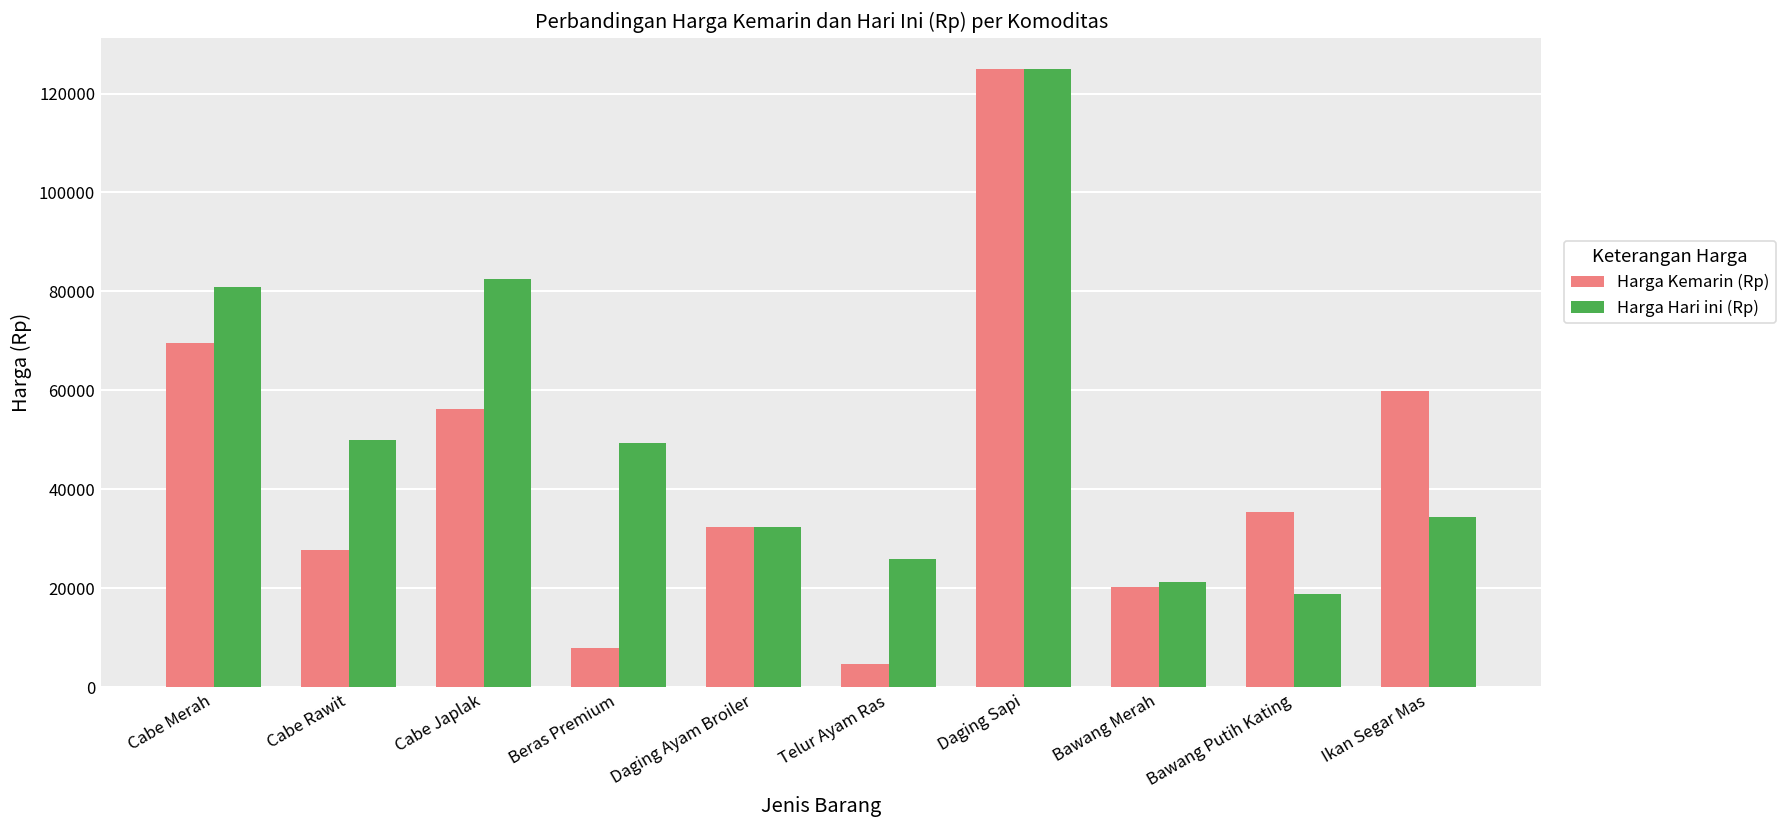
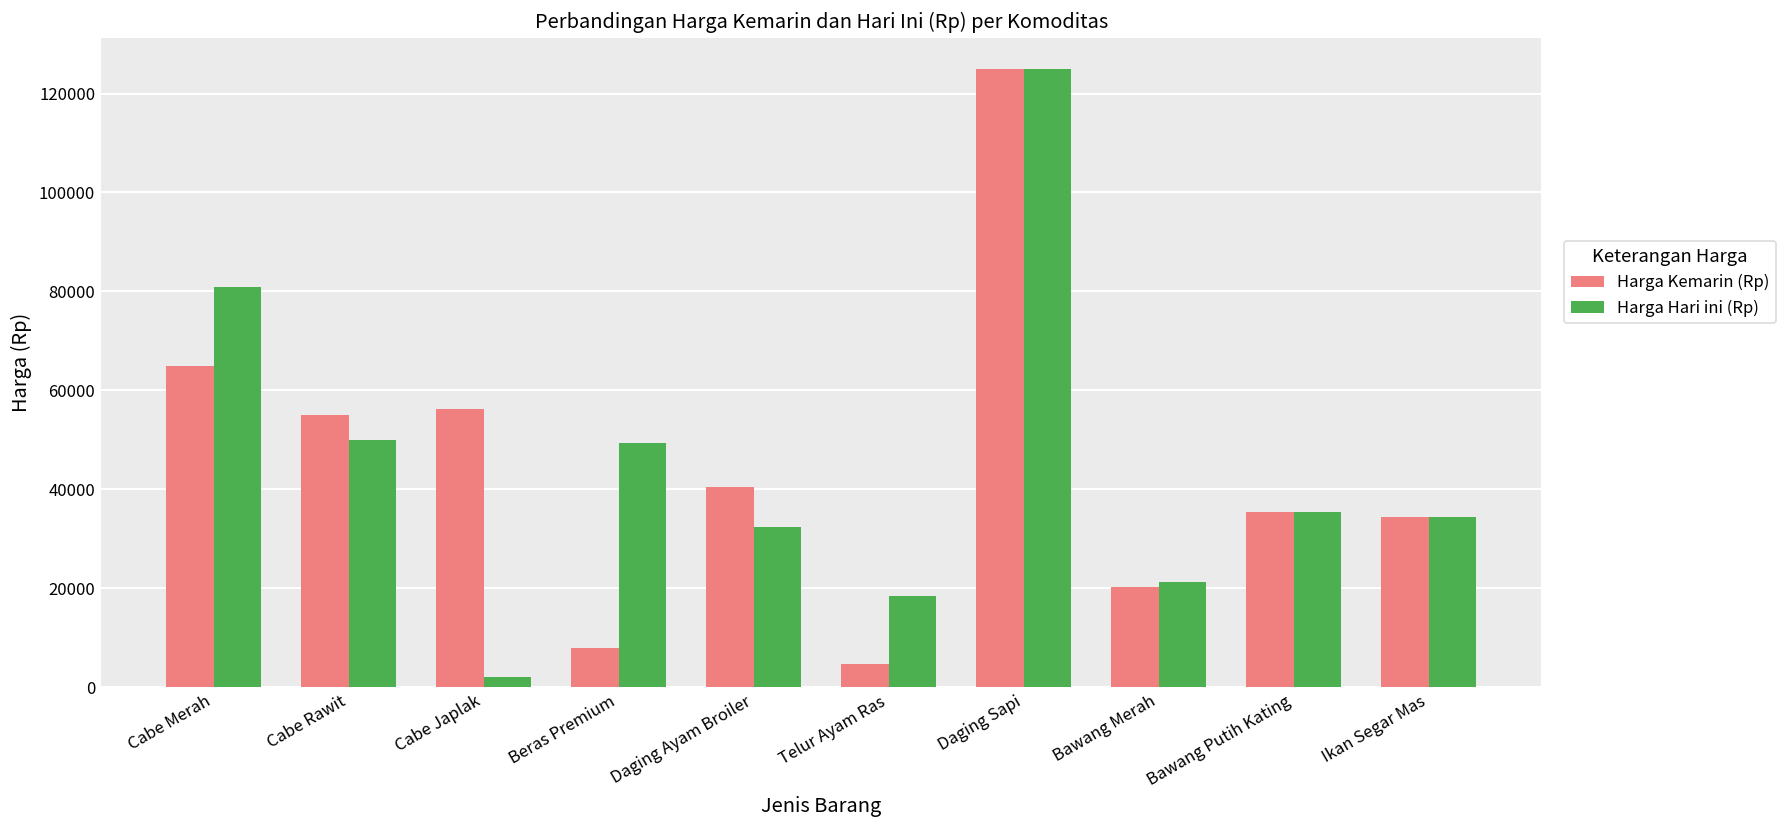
  {
    "Harga Kemarin (Rp)": {
-     "Cabe Merah": 70000,
-     "Cabe Rawit": 28000,
+     "Cabe Merah": 65000,
+     "Cabe Rawit": 55000,
      "Cabe Japlak": 56000,
      "Beras Premium": 8000,
-     "Daging Ayam Broiler": 33000,
+     "Daging Ayam Broiler": 41000,
      "Telur Ayam Ras": 5000,
      "Daging Sapi": 125000,
      "Bawang Merah": 20000,
      "Bawang Putih Kating": 36000,
-     "Ikan Segar Mas": 60000
+     "Ikan Segar Mas": 35000
    },
    "Harga Hari ini (Rp)": {
      "Cabe Merah": 81000,
      "Cabe Rawit": 50000,
-     "Cabe Japlak": 83000,
+     "Cabe Japlak": 2000,
      "Beras Premium": 49000,
      "Daging Ayam Broiler": 33000,
-     "Telur Ayam Ras": 26000,
+     "Telur Ayam Ras": 19000,
      "Daging Sapi": 125000,
      "Bawang Merah": 21000,
-     "Bawang Putih Kating": 19000,
+     "Bawang Putih Kating": 36000,
      "Ikan Segar Mas": 35000
    }
  }
